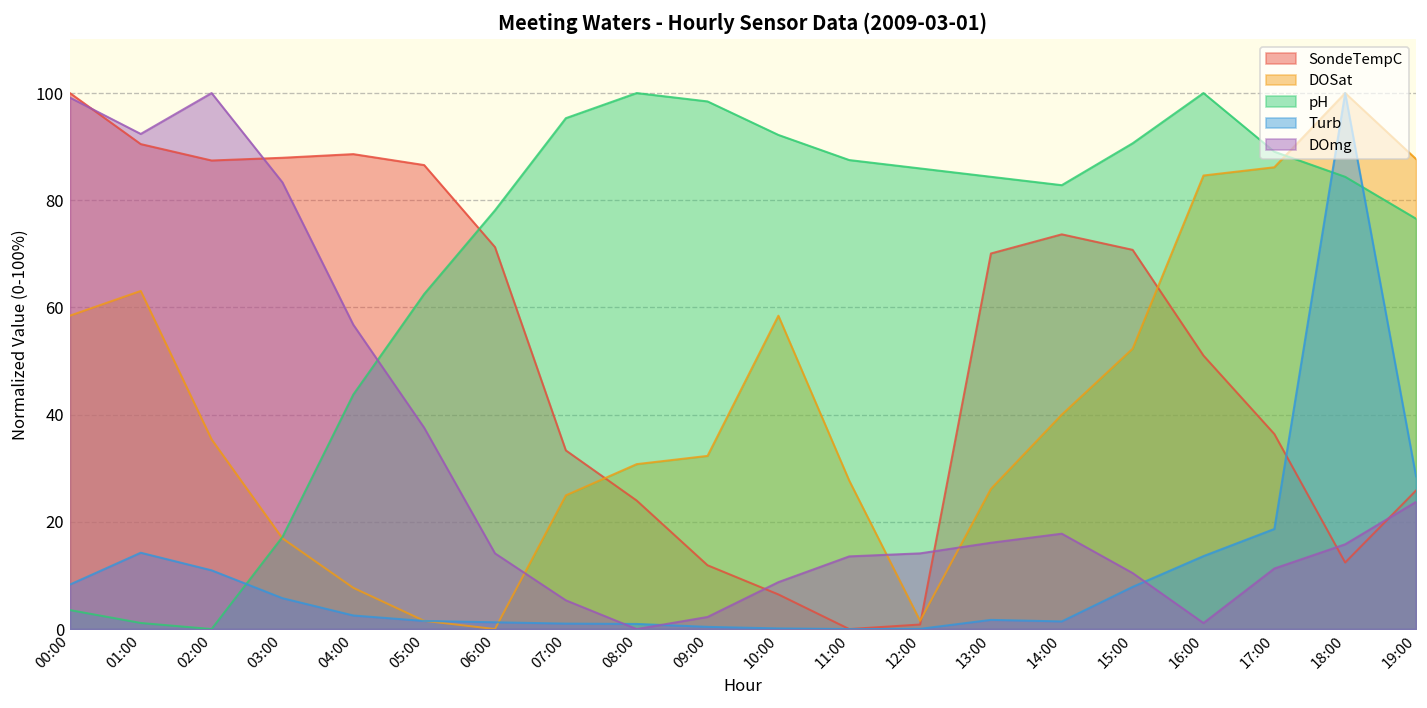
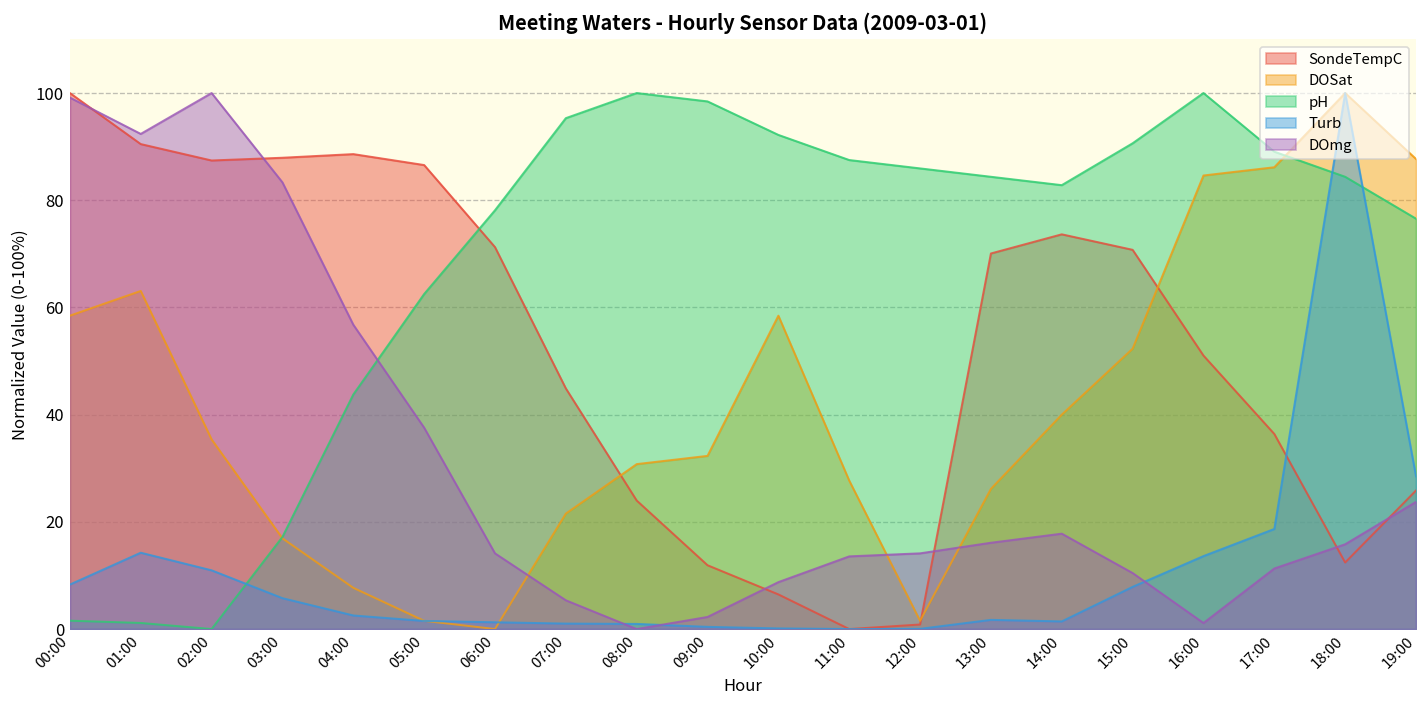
  {
    "SondeTempC": {
      "00:00": 100,
      "01:00": 90,
      "02:00": 87,
      "03:00": 88,
      "04:00": 89,
      "05:00": 87,
      "06:00": 71,
-     "07:00": 33,
+     "07:00": 45,
      "08:00": 24,
      "09:00": 12,
      "10:00": 6,
      "12:00": 1,
      "13:00": 70,
      "14:00": 74,
      "15:00": 71,
      "16:00": 51,
      "17:00": 36,
      "18:00": 12,
      "19:00": 26
    },
    "DOSat": {
      "00:00": 58,
      "01:00": 63,
      "02:00": 35,
      "04:00": 8,
      "06:00": 0,
-     "07:00": 25,
+     "07:00": 22,
      "08:00": 31,
      "09:00": 32,
      "10:00": 58,
      "11:00": 28,
      "12:00": 2,
      "13:00": 26,
      "14:00": 40,
      "15:00": 52,
      "16:00": 85,
      "17:00": 86,
      "19:00": 88
    },
    "pH": {
-     "00:00": 4,
+     "00:00": 2,
      "01:00": 1,
      "02:00": 0,
      "04:00": 44,
      "05:00": 63,
      "06:00": 78,
      "07:00": 95,
      "08:00": 100,
      "09:00": 98,
      "10:00": 92,
      "11:00": 88,
      "12:00": 86,
      "13:00": 84,
      "14:00": 83,
      "15:00": 91,
      "16:00": 100,
      "18:00": 84,
      "19:00": 77
    },
    "Turb": {
      "00:00": 8,
      "01:00": 14,
      "02:00": 11,
      "03:00": 6,
      "04:00": 3,
      "06:00": 1,
      "07:00": 1,
      "08:00": 1,
      "09:00": 0,
      "10:00": 0,
      "12:00": 0,
      "13:00": 2,
      "14:00": 1,
      "15:00": 8,
      "16:00": 14,
      "17:00": 19,
      "19:00": 29
    },
    "DOmg": {
      "00:00": 99,
      "01:00": 92,
      "02:00": 100,
      "03:00": 83,
      "04:00": 57,
      "05:00": 38,
      "06:00": 14,
      "07:00": 5,
      "08:00": 0,
      "09:00": 2,
      "10:00": 9,
      "11:00": 14,
      "12:00": 14,
      "13:00": 16,
      "14:00": 18,
      "15:00": 10,
      "16:00": 1,
      "17:00": 11,
      "18:00": 16,
      "19:00": 24
    }
  }
